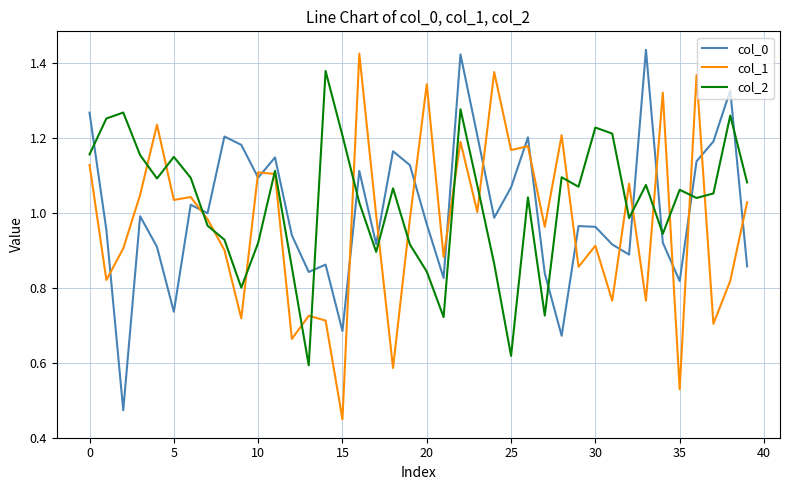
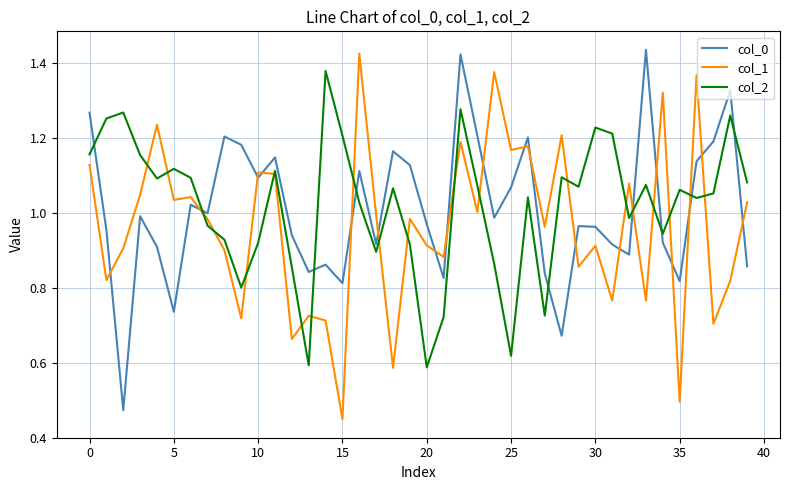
  {
    "col_0": {
      "0": 1.27,
      "5": 0.74,
      "10": 1.09,
-     "15": 0.68,
+     "15": 0.81,
      "20": 0.97,
      "25": 1.07,
      "30": 0.96,
      "35": 0.82
    },
    "col_1": {
      "0": 1.13,
      "5": 1.04,
      "10": 1.11,
      "15": 0.45,
-     "20": 1.34,
+     "20": 0.91,
      "25": 1.17,
      "30": 0.91,
-     "35": 0.53
+     "35": 0.50
    },
    "col_2": {
      "0": 1.16,
-     "5": 1.15,
+     "5": 1.12,
      "10": 0.92,
      "15": 1.21,
-     "20": 0.84,
+     "20": 0.59,
      "25": 0.62,
      "30": 1.23,
      "35": 1.06
    }
  }
